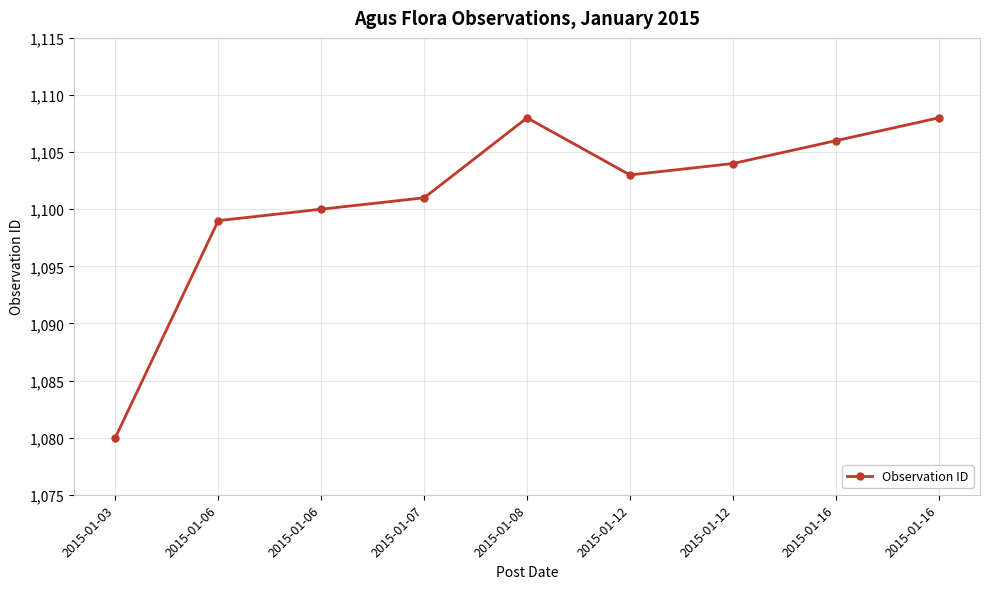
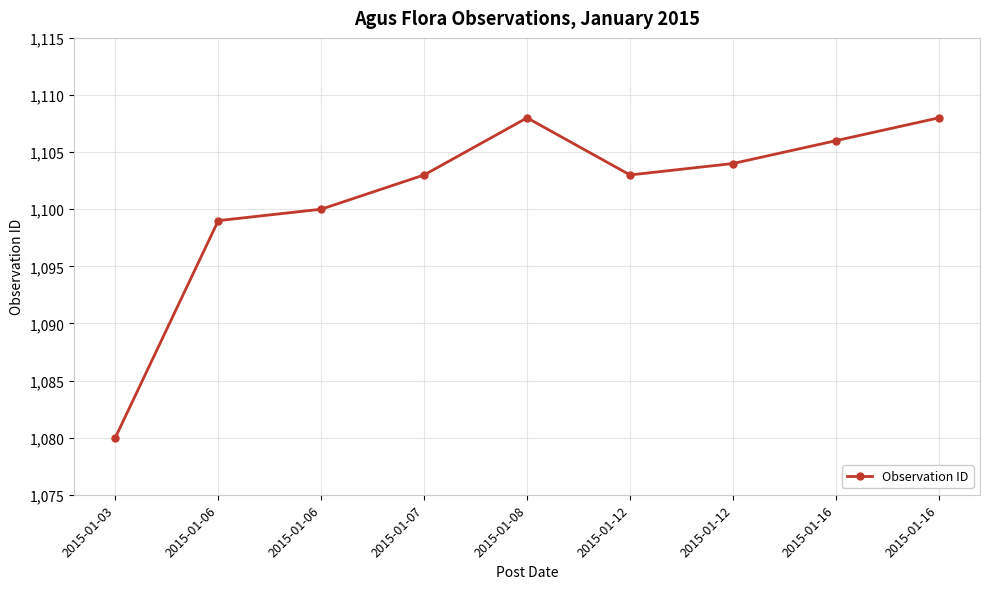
  {
    "2015-01-03": "1,080",
-   "2015-01-07": "1,101",
+   "2015-01-07": "1,103",
    "2015-01-08": "1,108"
  }
